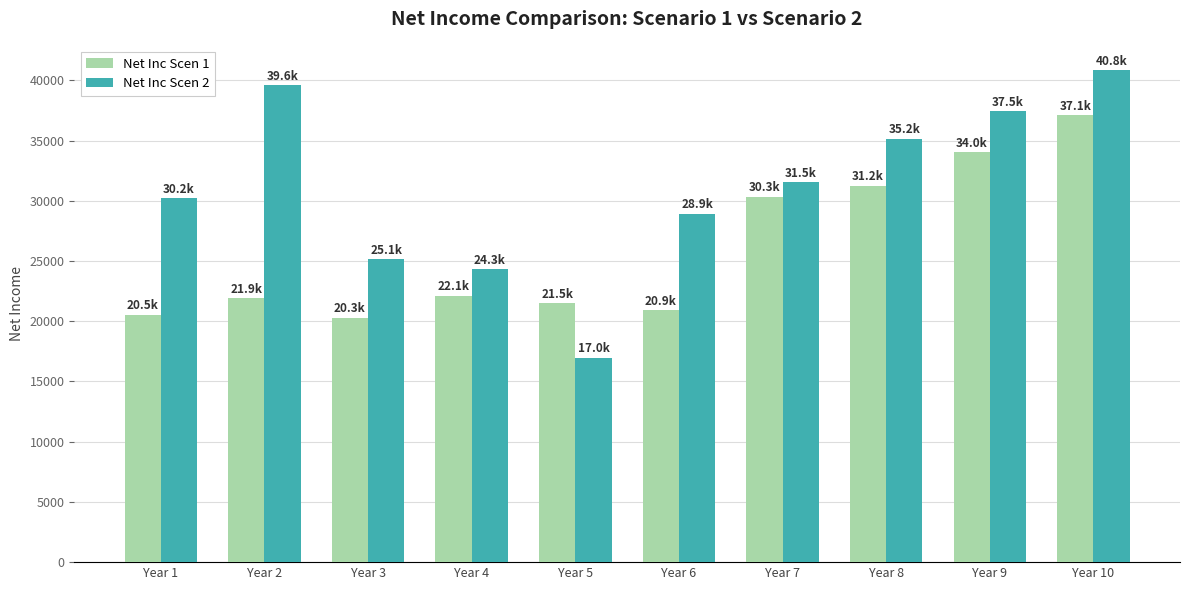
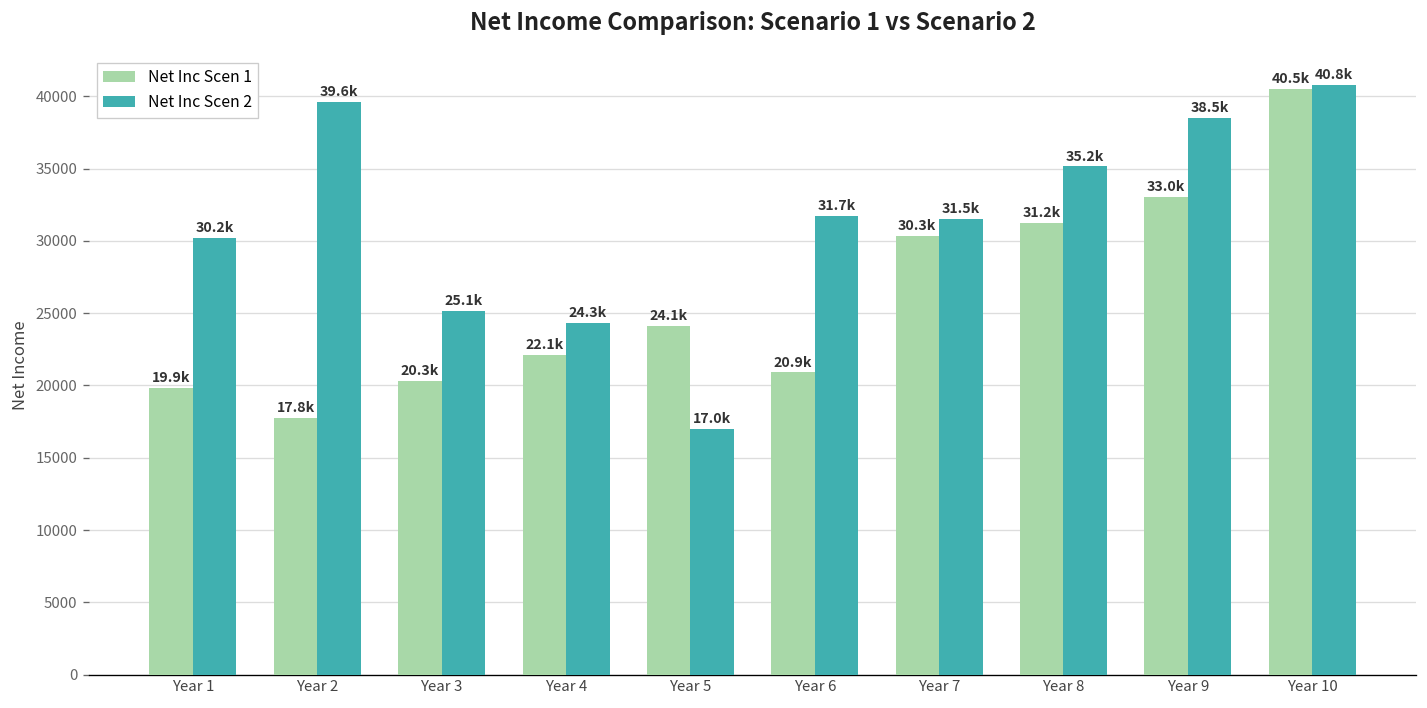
  {
    "Net Inc Scen 1": {
-     "Year 1": "20.5k",
-     "Year 2": "21.9k",
+     "Year 1": "19.9k",
+     "Year 2": "17.8k",
      "Year 3": "20.3k",
      "Year 4": "22.1k",
-     "Year 5": "21.5k",
+     "Year 5": "24.1k",
      "Year 6": "20.9k",
      "Year 7": "30.3k",
      "Year 8": "31.2k",
-     "Year 9": "34.0k",
-     "Year 10": "37.1k"
+     "Year 9": "33.0k",
+     "Year 10": "40.5k"
    },
    "Net Inc Scen 2": {
      "Year 1": "30.2k",
      "Year 2": "39.6k",
      "Year 3": "25.1k",
      "Year 4": "24.3k",
      "Year 5": "17.0k",
-     "Year 6": "28.9k",
+     "Year 6": "31.7k",
      "Year 7": "31.5k",
      "Year 8": "35.2k",
-     "Year 9": "37.5k",
+     "Year 9": "38.5k",
      "Year 10": "40.8k"
    }
  }
